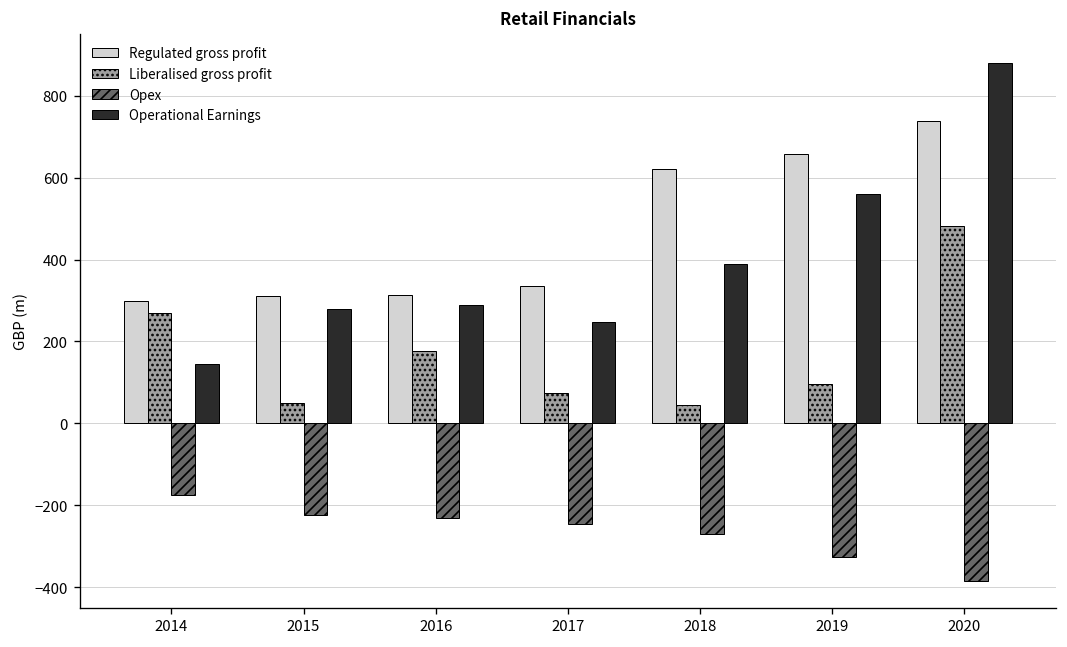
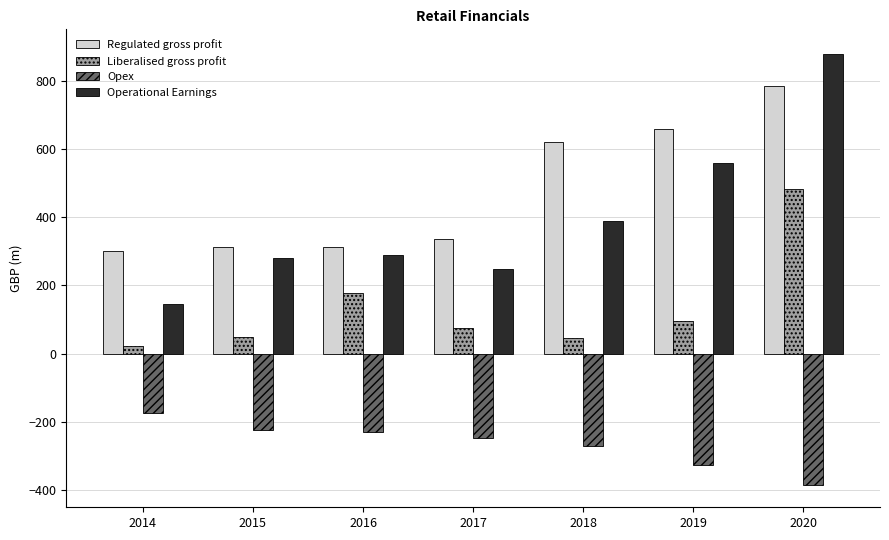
  {
    "Regulated gross profit": {
      "2014": 300,
      "2015": 310,
      "2016": 310,
      "2017": 330,
      "2018": 620,
      "2019": 660,
-     "2020": 740
+     "2020": 780
    },
    "Liberalised gross profit": {
-     "2014": 270,
+     "2014": 20,
      "2015": 50,
      "2016": 180,
      "2017": 70,
      "2018": 50,
      "2019": 100,
      "2020": 480
    },
    "Opex": {
      "2014": -170,
      "2015": -220,
      "2016": -230,
      "2017": -250,
      "2018": -270,
      "2019": -330,
      "2020": -390
    },
    "Operational Earnings": {
      "2014": 150,
      "2015": 280,
      "2016": 290,
      "2017": 250,
      "2018": 390,
      "2019": 560,
      "2020": 880
    }
  }
